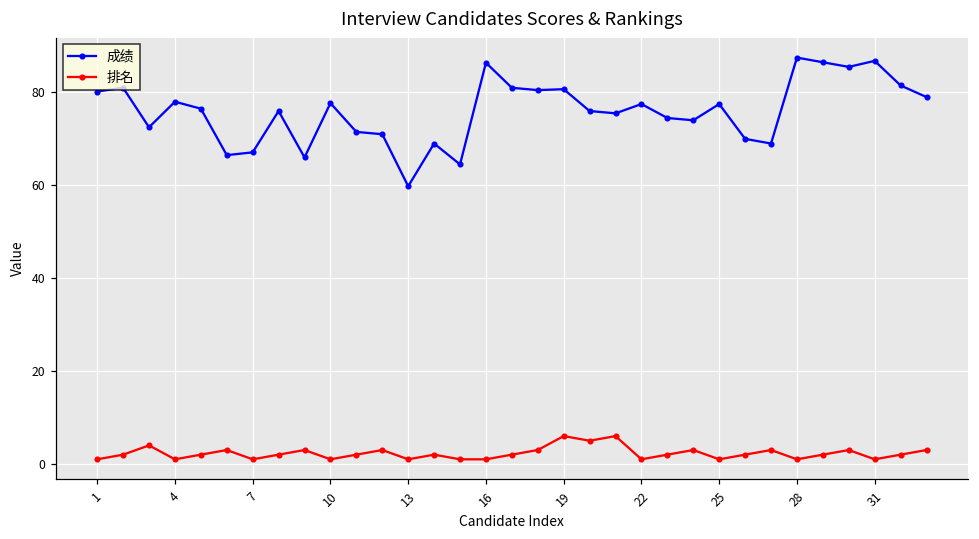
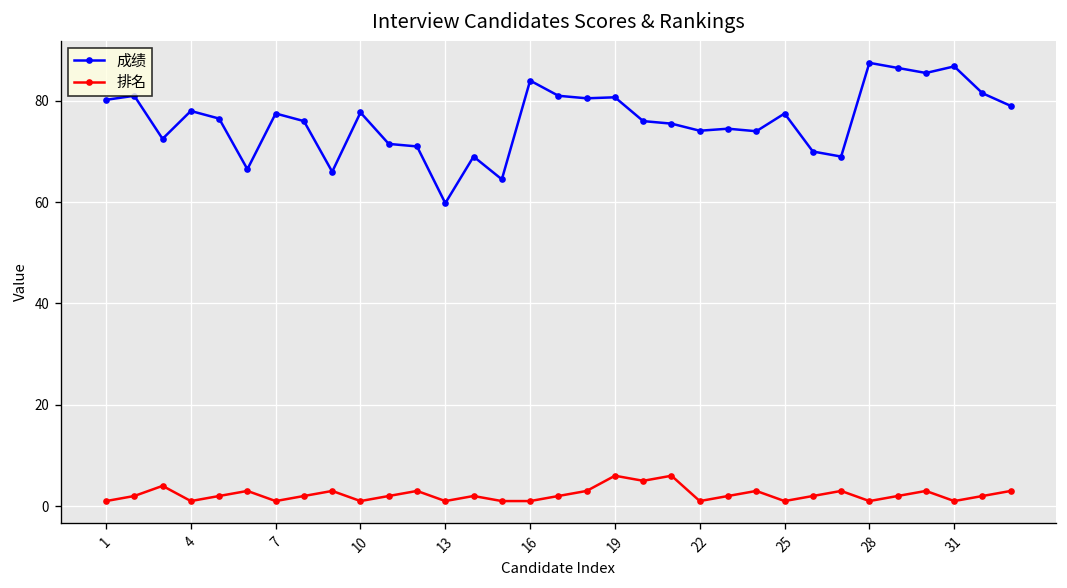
  {
    "成绩": {
      "1": 80,
      "4": 78,
-     "7": 67,
+     "7": 78,
      "10": 78,
      "13": 60,
-     "16": 86,
+     "16": 84,
      "19": 81,
-     "22": 78,
+     "22": 74,
      "25": 78,
      "28": 88,
      "31": 87
    },
    "排名": {
      "1": 1,
      "4": 1,
      "7": 1,
      "10": 1,
      "13": 1,
      "16": 1,
      "19": 6,
      "22": 1,
      "25": 1,
      "28": 1,
      "31": 1
    }
  }
